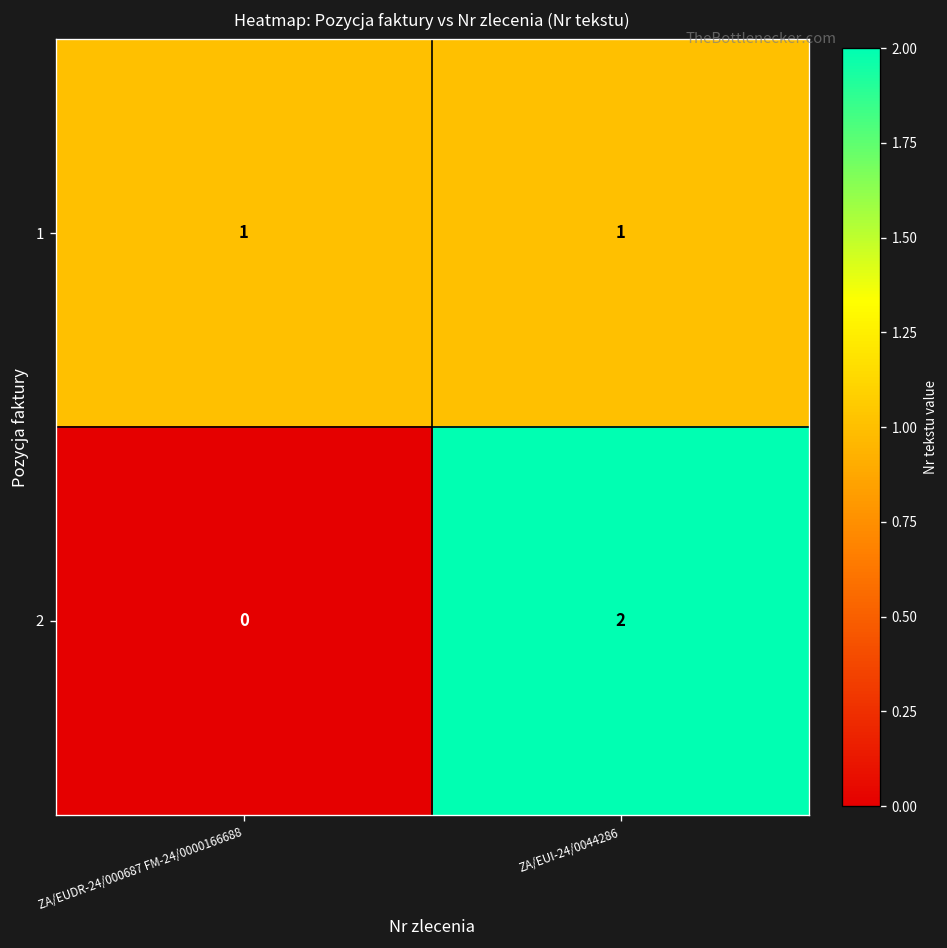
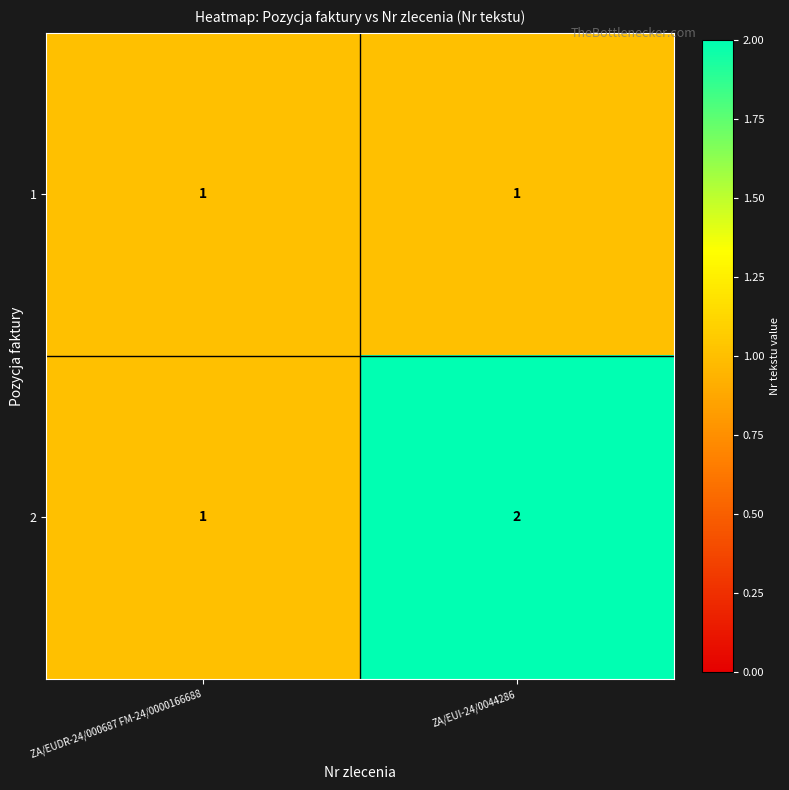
  {
    "1": {
      "ZA/EUDR-24/000687 FM-24/0000166688": 1,
      "ZA/EUI-24/0044286": 1
    },
    "2": {
-     "ZA/EUDR-24/000687 FM-24/0000166688": 0,
+     "ZA/EUDR-24/000687 FM-24/0000166688": 1,
      "ZA/EUI-24/0044286": 2
    }
  }
